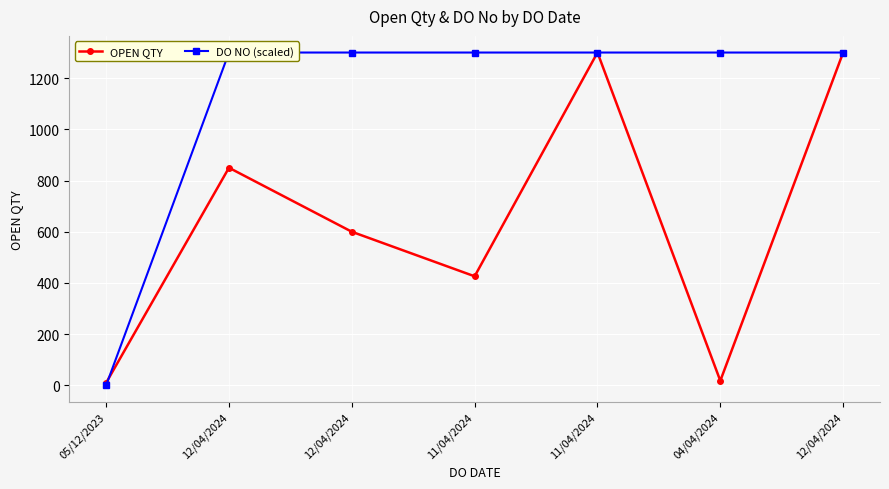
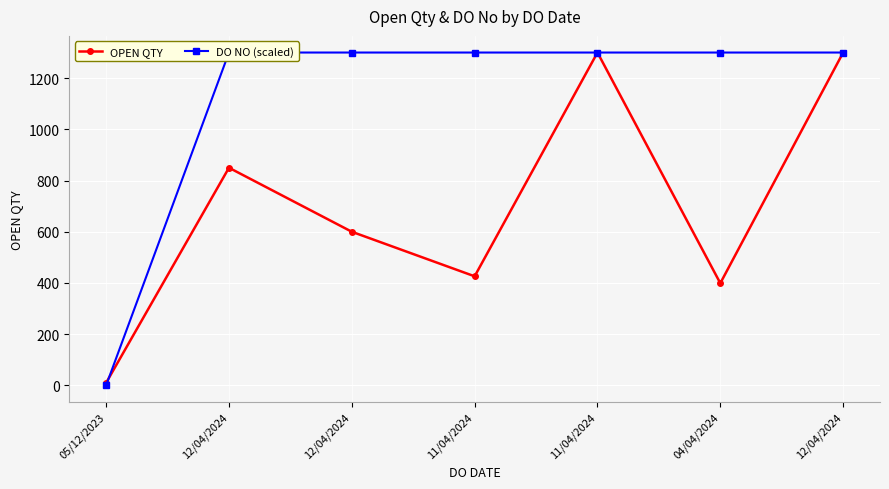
  {
    "OPEN QTY": {
      "05/12/2023": 10,
-     "04/04/2024": 20
+     "04/04/2024": 400
    },
    "DO NO (scaled)": {
      "05/12/2023": 0,
      "04/04/2024": 1300
    }
  }
